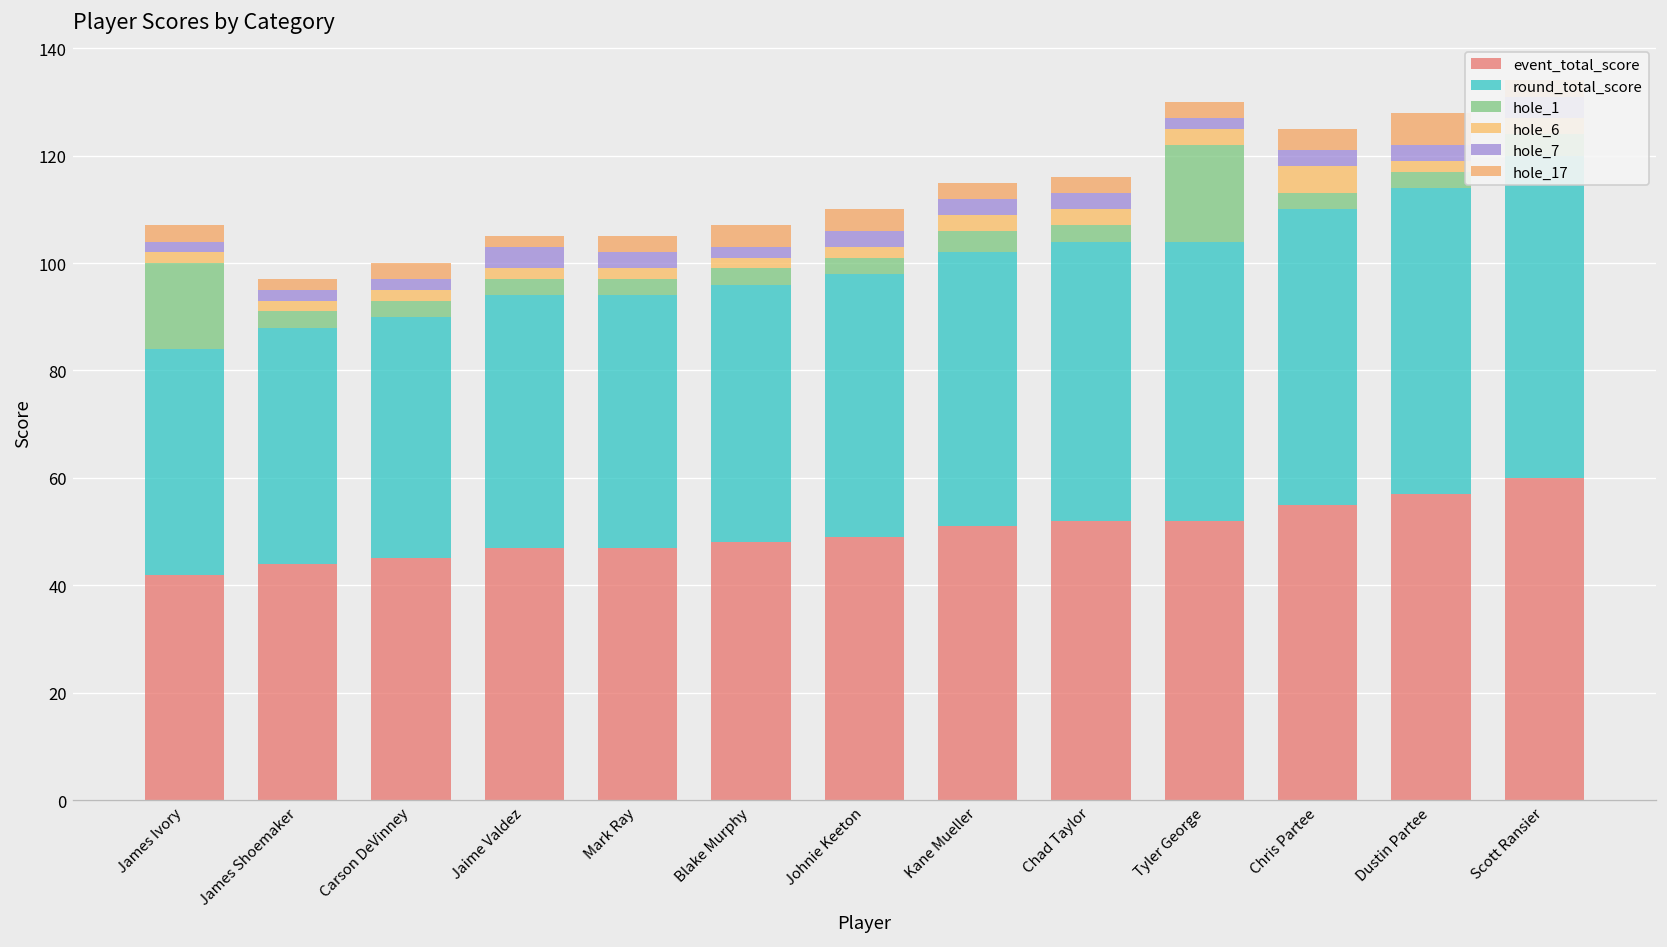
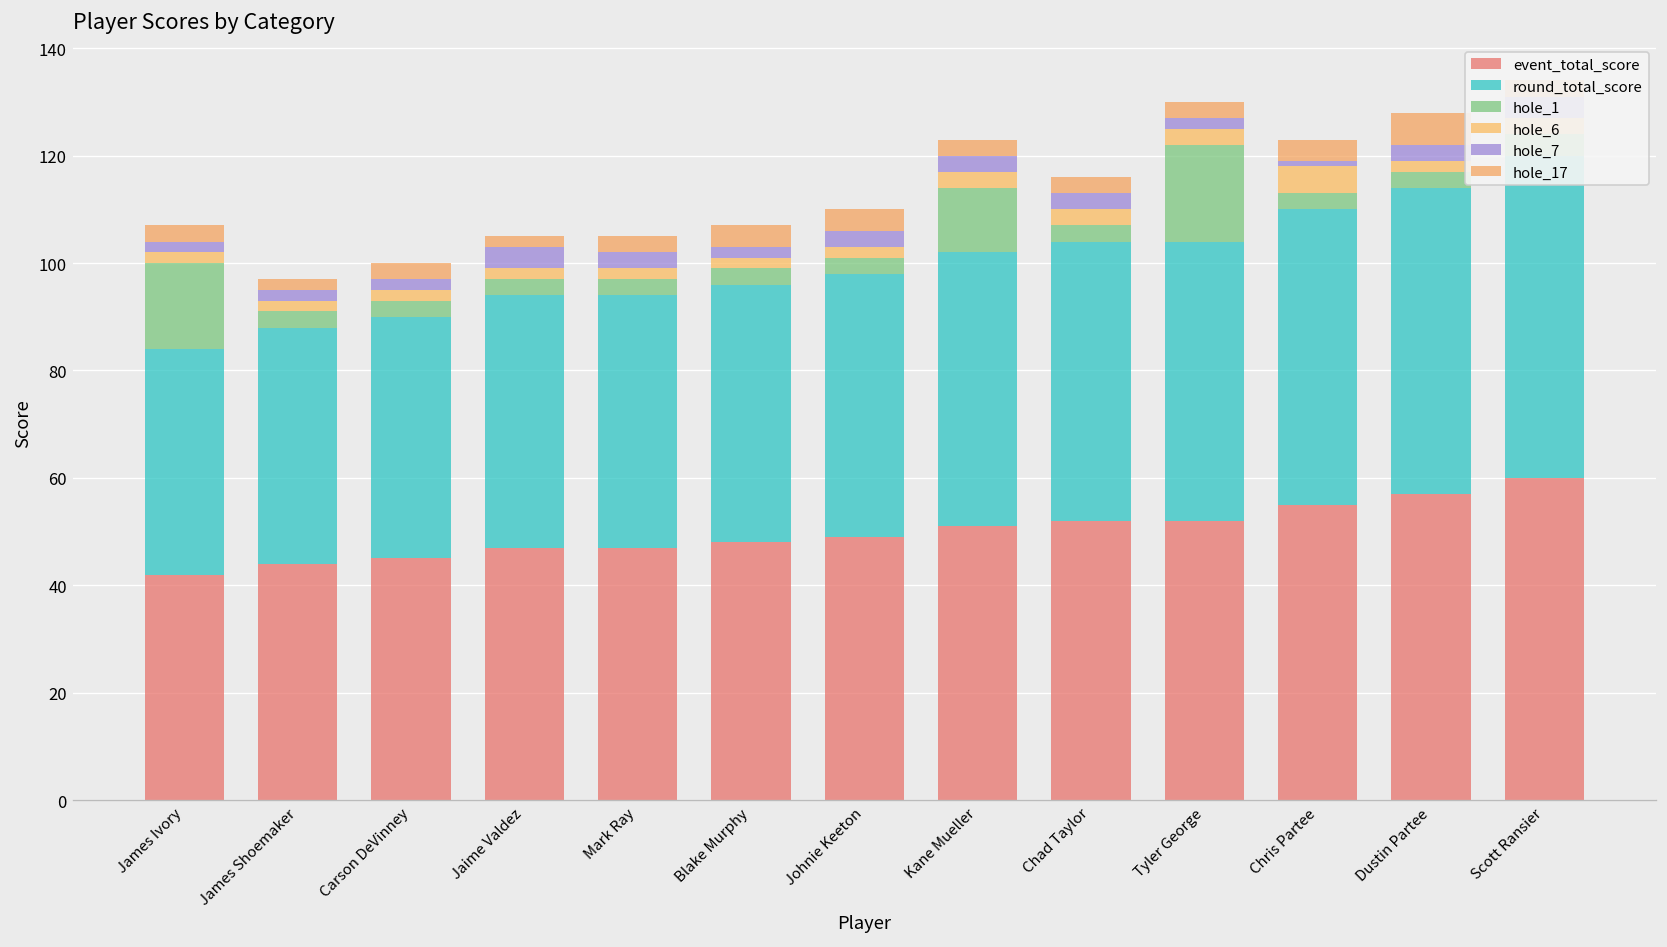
  {
    "round_total_score": {
      "James Ivory": 42,
      "James Shoemaker": 44,
      "Carson DeVinney": 45,
      "Jaime Valdez": 47,
      "Mark Ray": 47,
      "Blake Murphy": 48,
      "Johnie Keeton": 49,
      "Kane Mueller": 51,
      "Chad Taylor": 52,
      "Tyler George": 52,
      "Chris Partee": 55,
      "Dustin Partee": 57
    },
    "hole_1": {
      "James Ivory": 16,
      "James Shoemaker": 3,
      "Carson DeVinney": 3,
      "Jaime Valdez": 3,
      "Mark Ray": 3,
      "Blake Murphy": 3,
      "Johnie Keeton": 3,
-     "Kane Mueller": 4,
+     "Kane Mueller": 12,
      "Chad Taylor": 3,
      "Tyler George": 18,
      "Chris Partee": 3,
      "Dustin Partee": 3
    },
    "hole_7": {
      "James Ivory": 2,
      "James Shoemaker": 2,
      "Carson DeVinney": 2,
      "Jaime Valdez": 4,
      "Mark Ray": 3,
      "Blake Murphy": 2,
      "Johnie Keeton": 3,
      "Kane Mueller": 3,
      "Chad Taylor": 3,
      "Tyler George": 2,
-     "Chris Partee": 3,
+     "Chris Partee": 1,
      "Dustin Partee": 3
    }
  }
